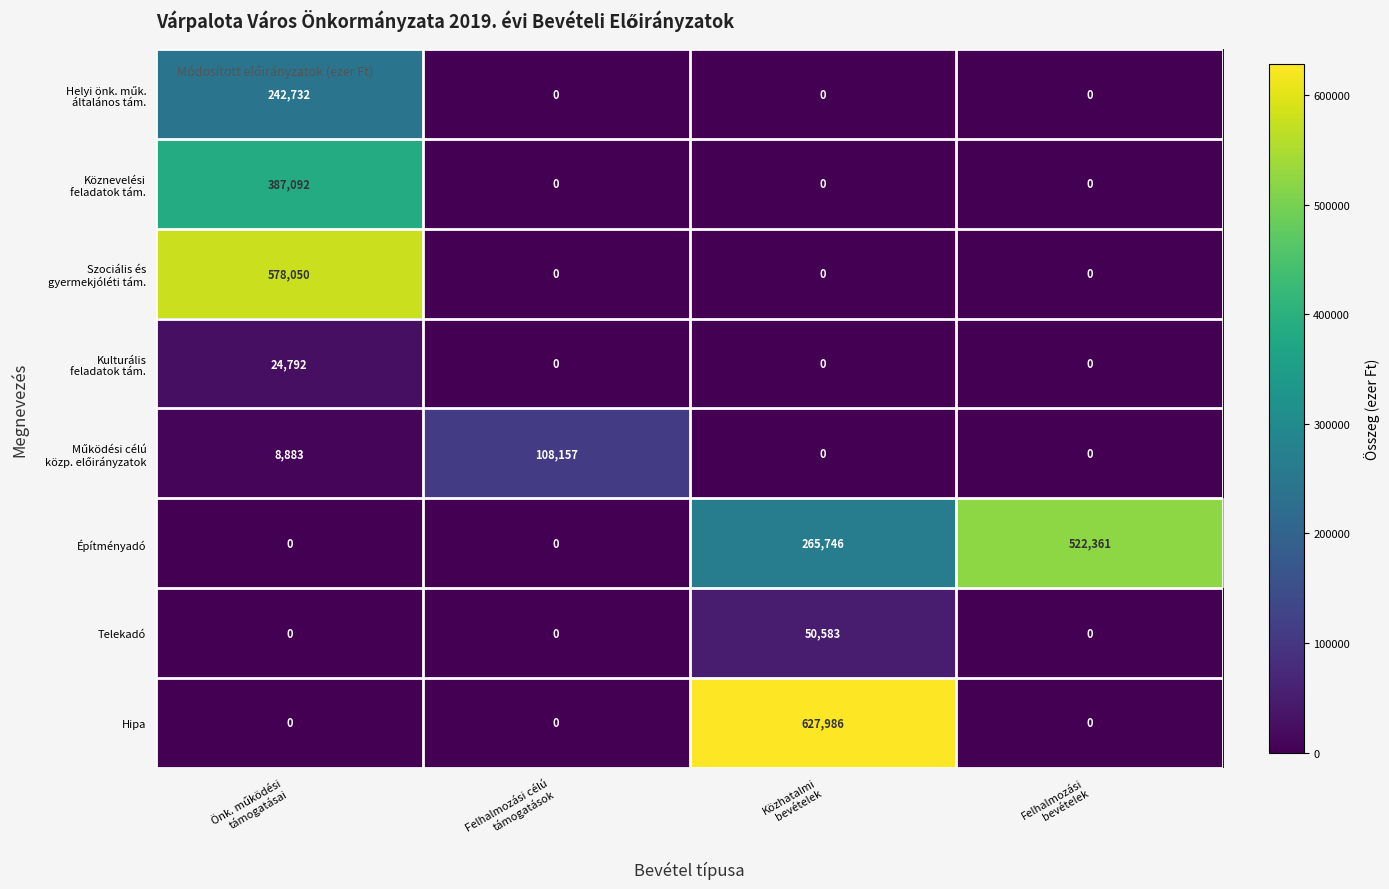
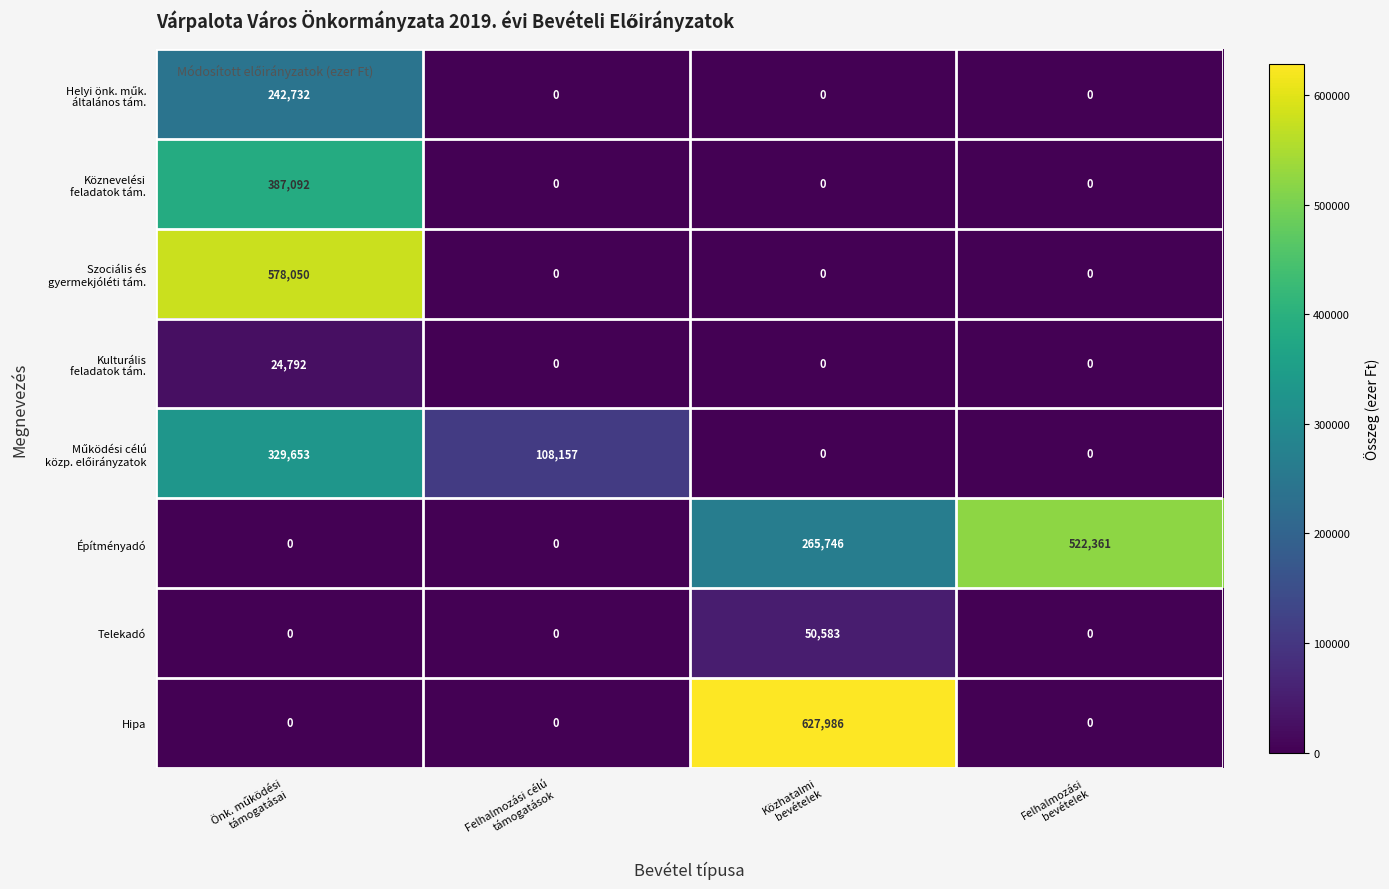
  {
    "Helyi önk. műk. általános tám.": {
      "Önk. működési támogatásai": "242,732",
      "Felhalmozási célú támogatások": "0",
      "Közhatalmi bevételek": "0",
      "Felhalmozási bevételek": "0"
    },
    "Köznevelési feladatok tám.": {
      "Önk. működési támogatásai": "387,092",
      "Felhalmozási célú támogatások": "0",
      "Közhatalmi bevételek": "0",
      "Felhalmozási bevételek": "0"
    },
    "Szociális és gyermekjóléti tám.": {
      "Önk. működési támogatásai": "578,050",
      "Felhalmozási célú támogatások": "0",
      "Közhatalmi bevételek": "0",
      "Felhalmozási bevételek": "0"
    },
    "Kulturális feladatok tám.": {
      "Önk. működési támogatásai": "24,792",
      "Felhalmozási célú támogatások": "0",
      "Közhatalmi bevételek": "0",
      "Felhalmozási bevételek": "0"
    },
    "Működési célú közp. előirányzatok": {
-     "Önk. működési támogatásai": "8,883",
+     "Önk. működési támogatásai": "329,653",
      "Felhalmozási célú támogatások": "108,157",
      "Közhatalmi bevételek": "0",
      "Felhalmozási bevételek": "0"
    },
    "Építményadó": {
      "Önk. működési támogatásai": "0",
      "Felhalmozási célú támogatások": "0",
      "Közhatalmi bevételek": "265,746",
      "Felhalmozási bevételek": "522,361"
    },
    "Telekadó": {
      "Önk. működési támogatásai": "0",
      "Felhalmozási célú támogatások": "0",
      "Közhatalmi bevételek": "50,583",
      "Felhalmozási bevételek": "0"
    },
    "Hipa": {
      "Önk. működési támogatásai": "0",
      "Felhalmozási célú támogatások": "0",
      "Közhatalmi bevételek": "627,986",
      "Felhalmozási bevételek": "0"
    }
  }
